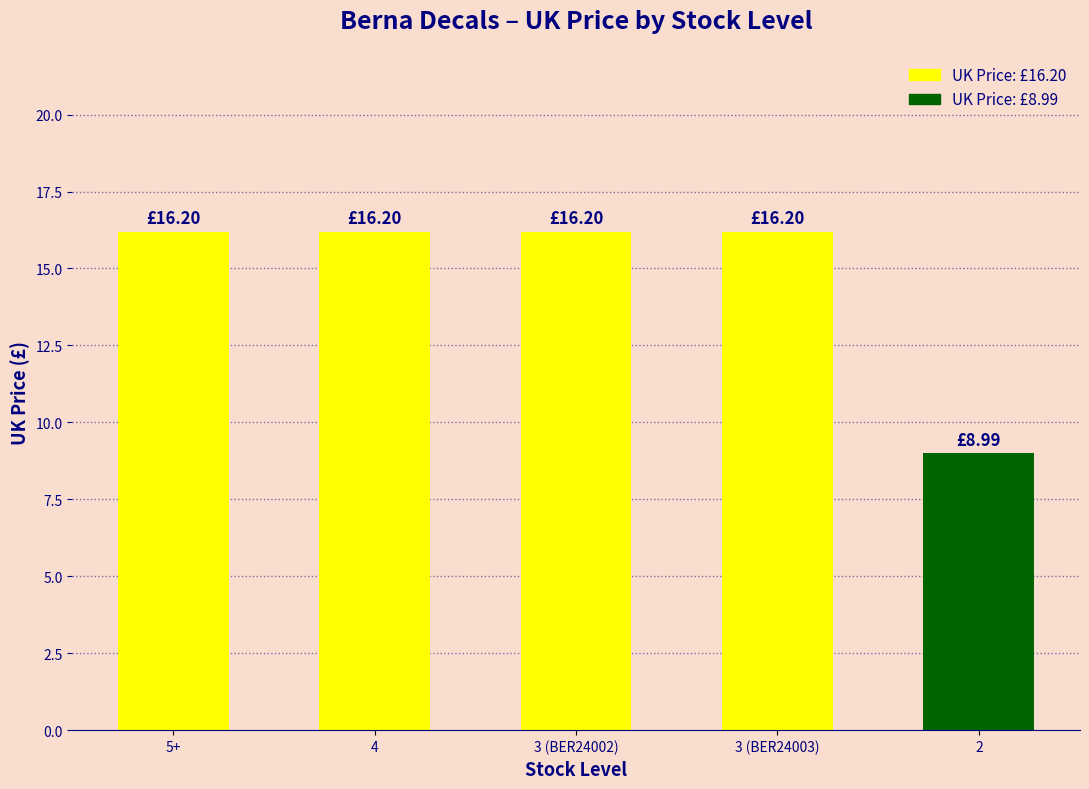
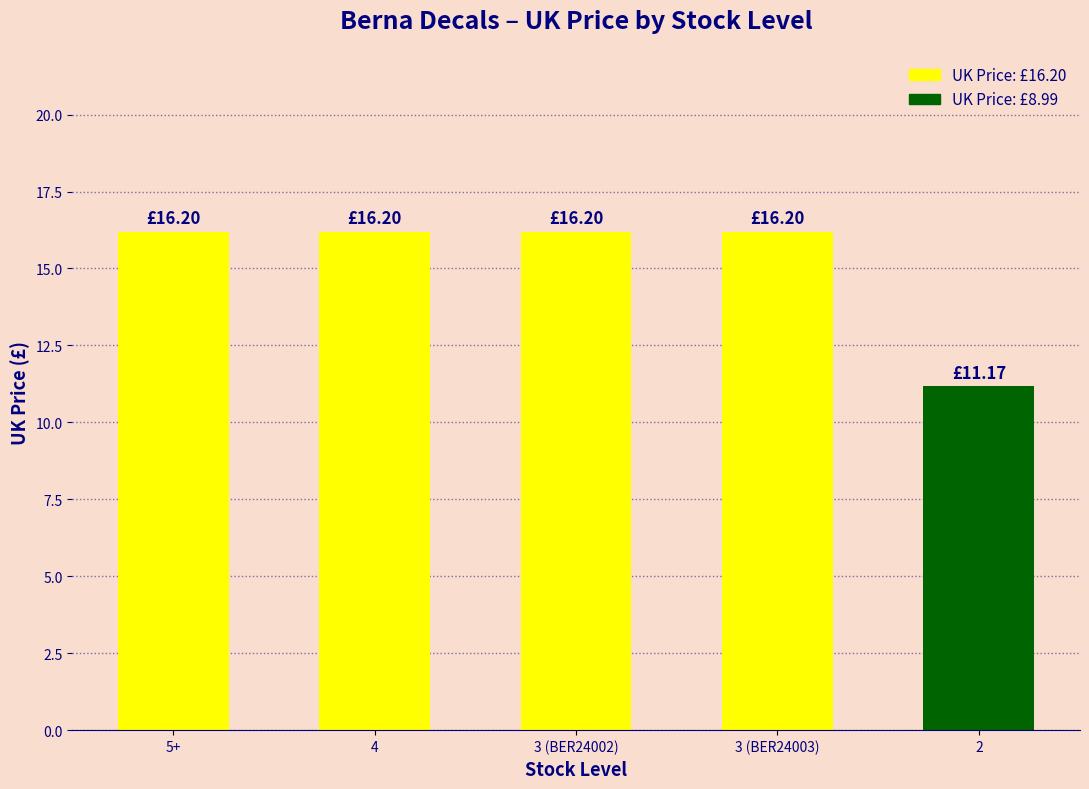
  {
    "5+": "£16.20",
    "4": "£16.20",
    "3 (BER24002)": "£16.20",
    "3 (BER24003)": "£16.20",
-   "2": "£8.99"
+   "2": "£11.17"
  }
